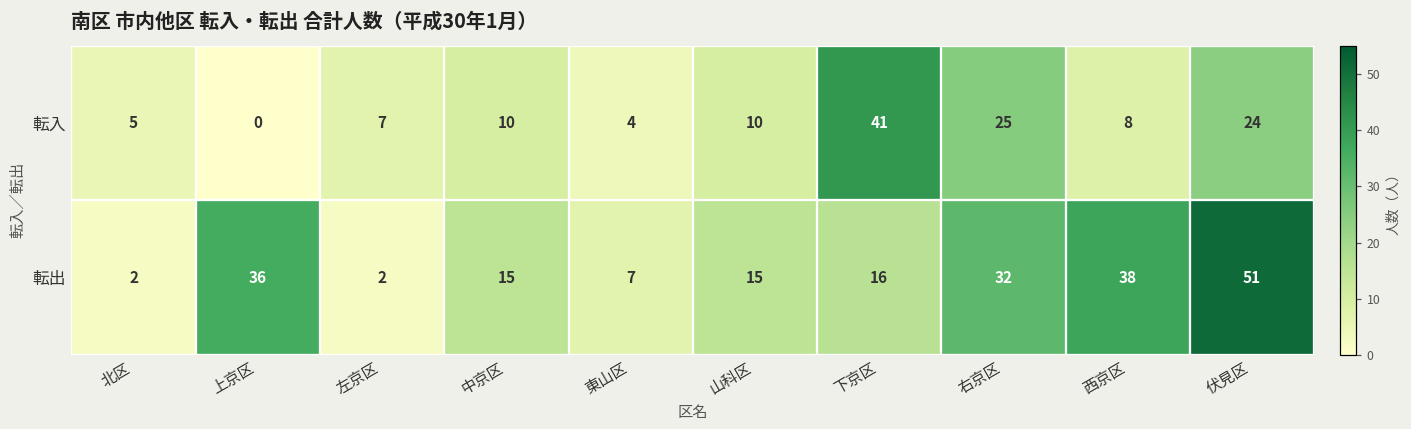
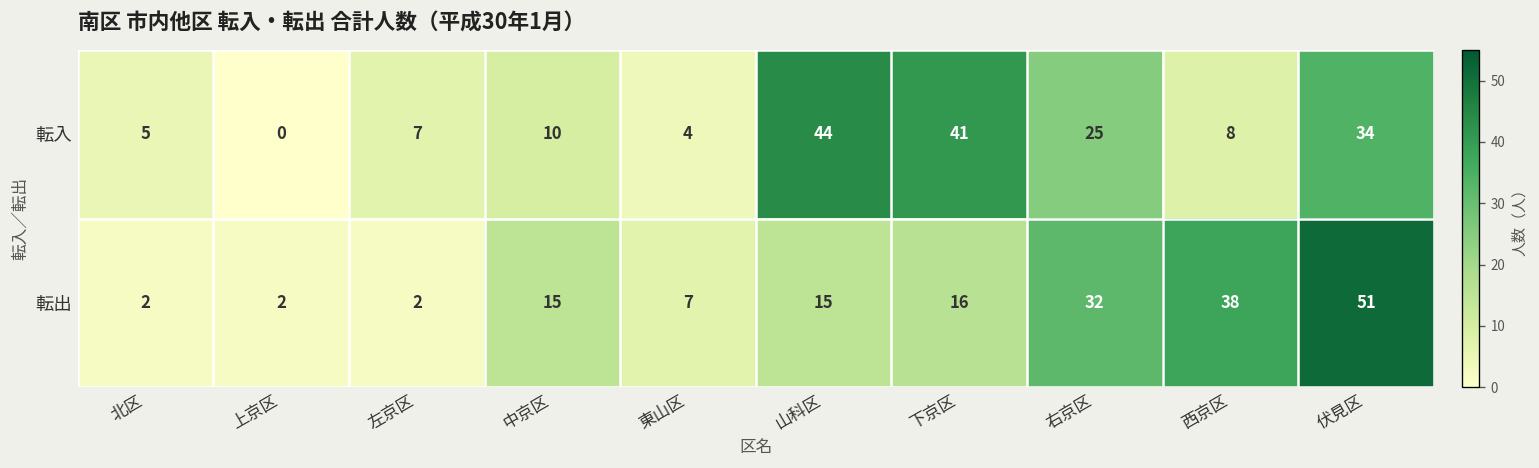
  {
    "転入": {
      "北区": 5,
      "上京区": 0,
      "左京区": 7,
      "中京区": 10,
      "東山区": 4,
-     "山科区": 10,
+     "山科区": 44,
      "下京区": 41,
      "右京区": 25,
      "西京区": 8,
-     "伏見区": 24
+     "伏見区": 34
    },
    "転出": {
      "北区": 2,
-     "上京区": 36,
+     "上京区": 2,
      "左京区": 2,
      "中京区": 15,
      "東山区": 7,
      "山科区": 15,
      "下京区": 16,
      "右京区": 32,
      "西京区": 38,
      "伏見区": 51
    }
  }
